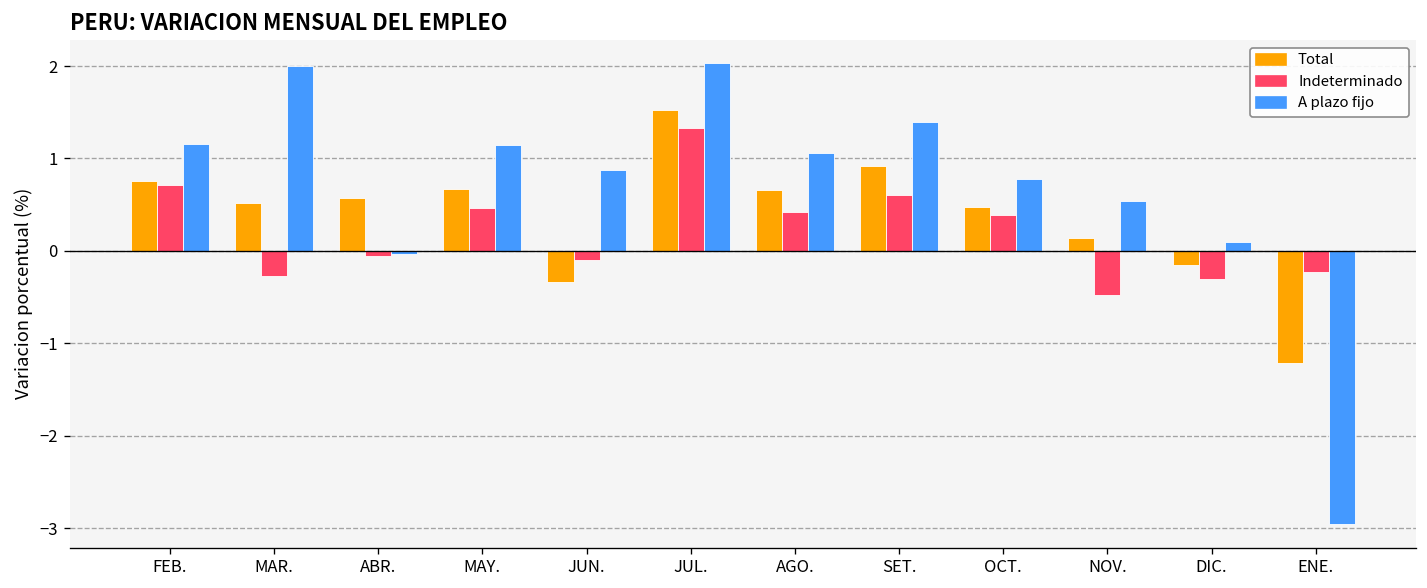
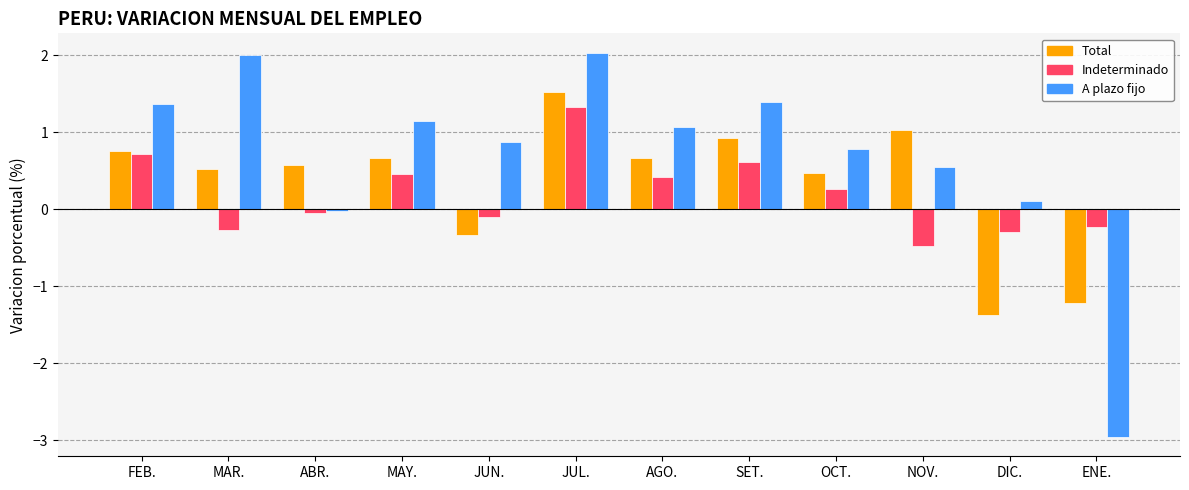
  {
    "Total": {
      "FEB.": 0.8,
      "MAR.": 0.5,
      "ABR.": 0.6,
      "MAY.": 0.7,
      "JUN.": -0.3,
      "JUL.": 1.5,
      "AGO.": 0.7,
      "SET.": 0.9,
      "OCT.": 0.5,
-     "NOV.": 0.1,
-     "DIC.": -0.2,
+     "NOV.": 1.0,
+     "DIC.": -1.4,
      "ENE.": -1.2
    },
    "Indeterminado": {
      "FEB.": 0.7,
      "MAR.": -0.3,
      "ABR.": -0.1,
      "MAY.": 0.5,
      "JUN.": -0.1,
      "JUL.": 1.3,
      "AGO.": 0.4,
      "SET.": 0.6,
-     "OCT.": 0.4,
+     "OCT.": 0.3,
      "NOV.": -0.5,
      "DIC.": -0.3,
      "ENE.": -0.2
    },
    "A plazo fijo": {
-     "FEB.": 1.2,
+     "FEB.": 1.4,
      "MAR.": 2.0,
      "MAY.": 1.1,
      "JUN.": 0.9,
      "JUL.": 2.0,
      "AGO.": 1.1,
      "SET.": 1.4,
      "OCT.": 0.8,
      "NOV.": 0.5,
      "DIC.": 0.1,
      "ENE.": -3.0
    }
  }
